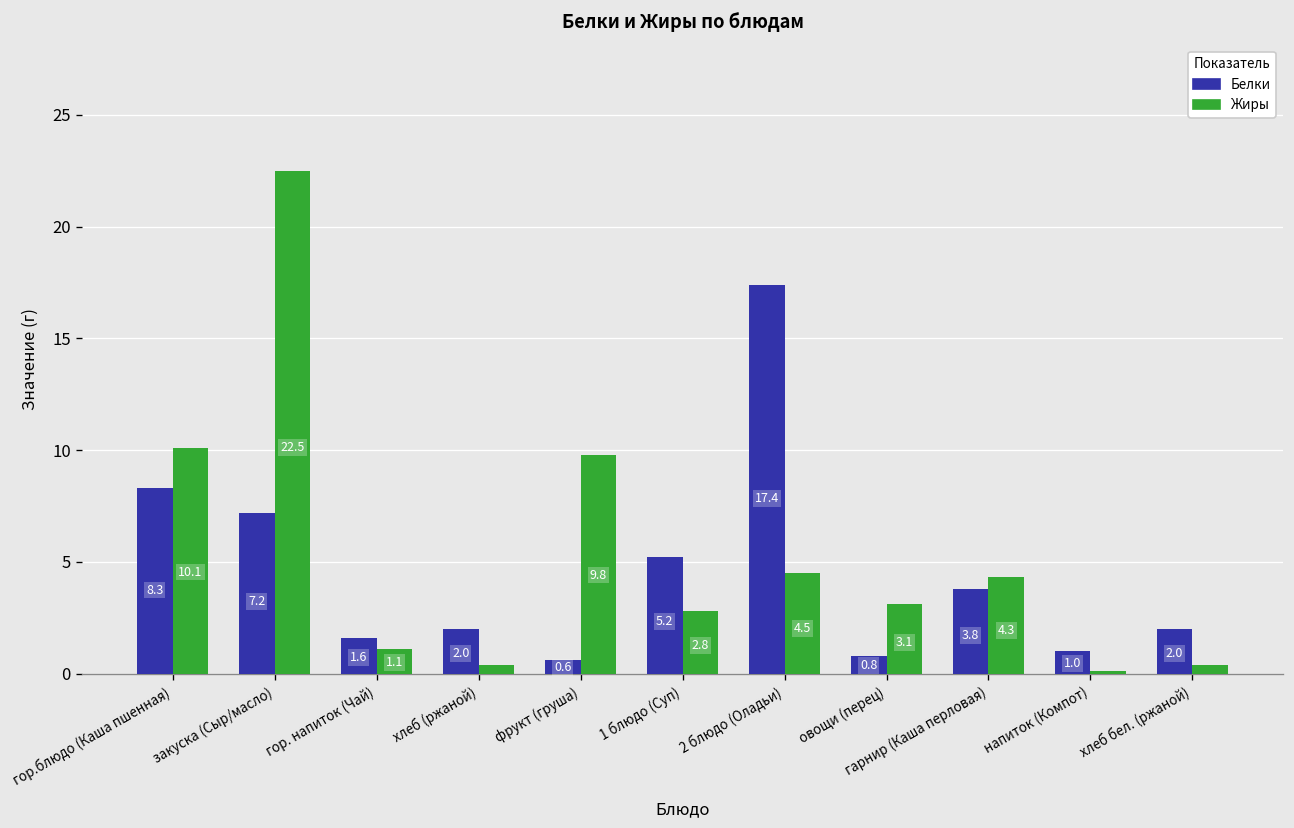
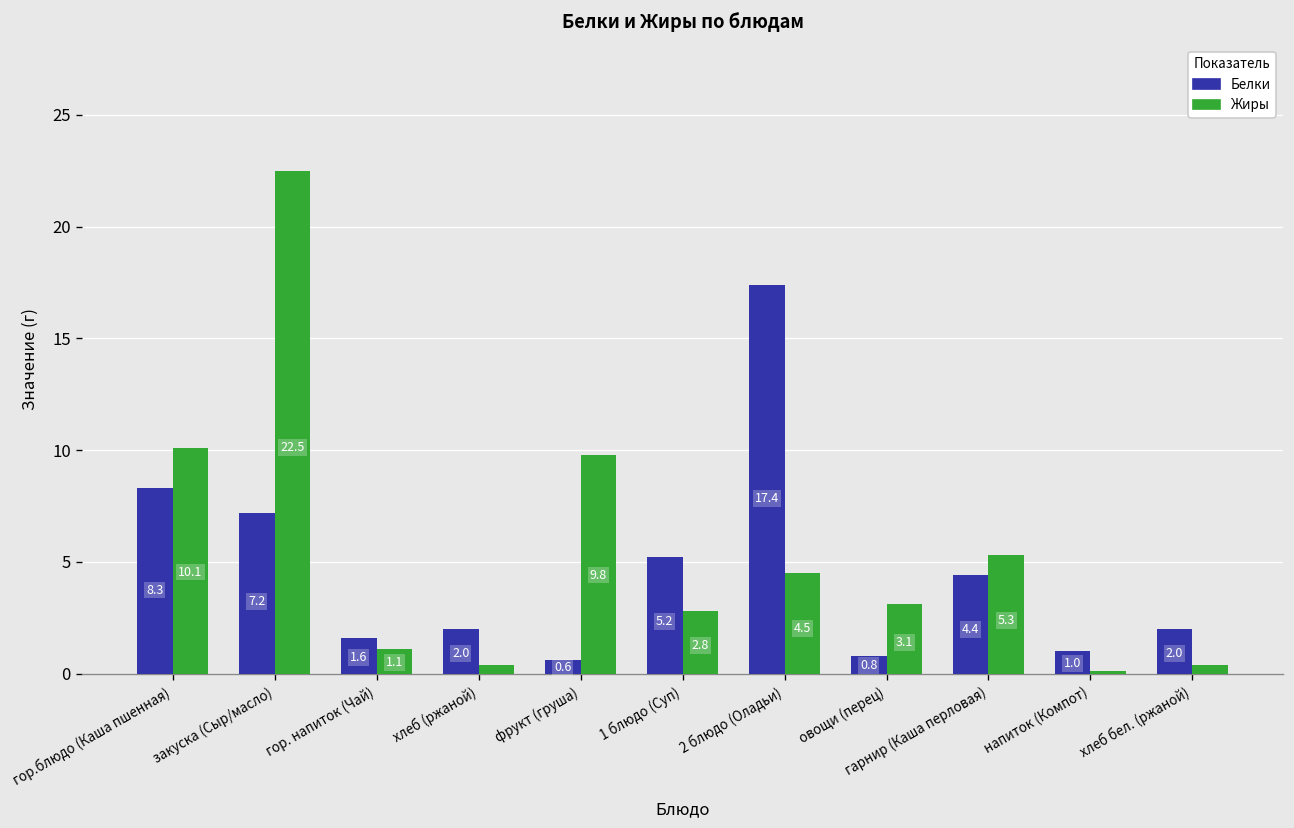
  {
    "Белки": {
-     "гарнир (Каша перловая)": 3.8
+     "гарнир (Каша перловая)": 4.4
    },
    "Жиры": {
-     "гарнир (Каша перловая)": 4.3
+     "гарнир (Каша перловая)": 5.3
    }
  }
